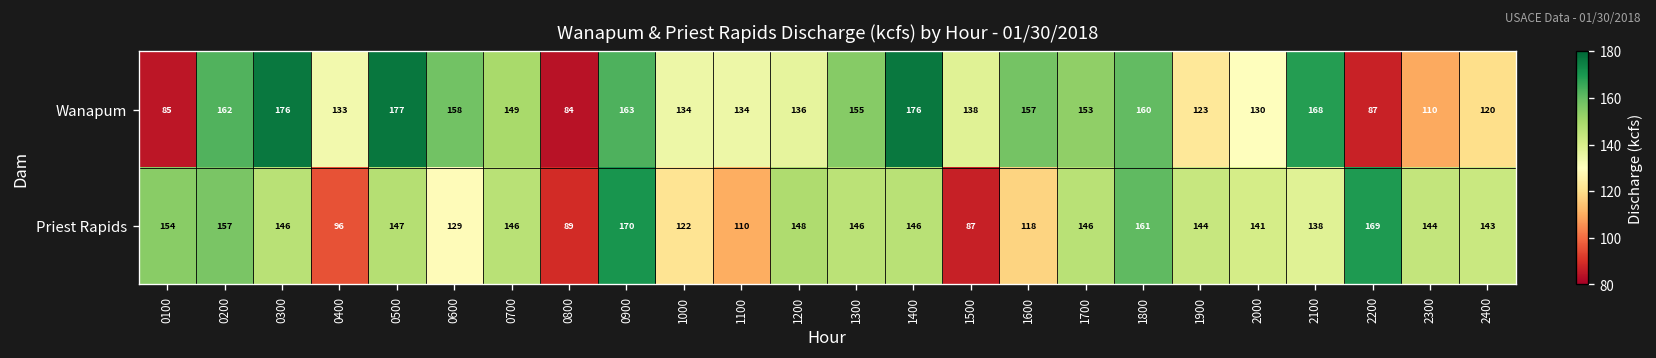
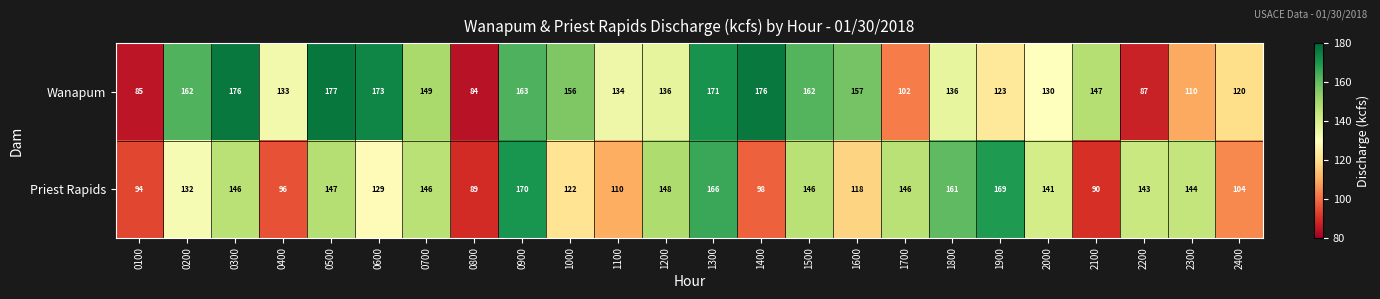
  {
    "Wanapum": {
      "0100": 85,
      "0200": 162,
      "0300": 176,
      "0400": 133,
      "0500": 177,
-     "0600": 158,
+     "0600": 173,
      "0700": 149,
      "0800": 84,
      "0900": 163,
-     "1000": 134,
+     "1000": 156,
      "1100": 134,
      "1200": 136,
-     "1300": 155,
+     "1300": 171,
      "1400": 176,
-     "1500": 138,
+     "1500": 162,
      "1600": 157,
-     "1700": 153,
-     "1800": 160,
+     "1700": 102,
+     "1800": 136,
      "1900": 123,
      "2000": 130,
-     "2100": 168,
+     "2100": 147,
      "2200": 87,
      "2300": 110,
      "2400": 120
    },
    "Priest Rapids": {
-     "0100": 154,
-     "0200": 157,
+     "0100": 94,
+     "0200": 132,
      "0300": 146,
      "0400": 96,
      "0500": 147,
      "0600": 129,
      "0700": 146,
      "0800": 89,
      "0900": 170,
      "1000": 122,
      "1100": 110,
      "1200": 148,
-     "1300": 146,
-     "1400": 146,
-     "1500": 87,
+     "1300": 166,
+     "1400": 98,
+     "1500": 146,
      "1600": 118,
      "1700": 146,
      "1800": 161,
-     "1900": 144,
+     "1900": 169,
      "2000": 141,
-     "2100": 138,
-     "2200": 169,
+     "2100": 90,
+     "2200": 143,
      "2300": 144,
-     "2400": 143
+     "2400": 104
    }
  }
